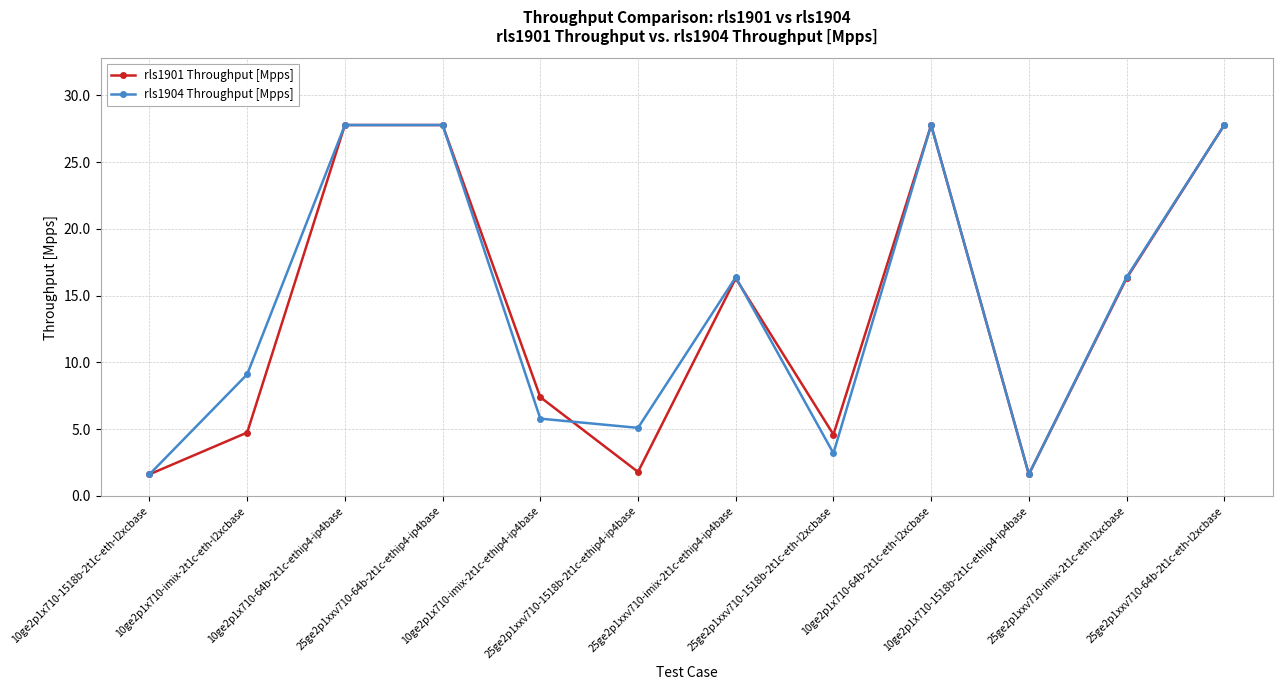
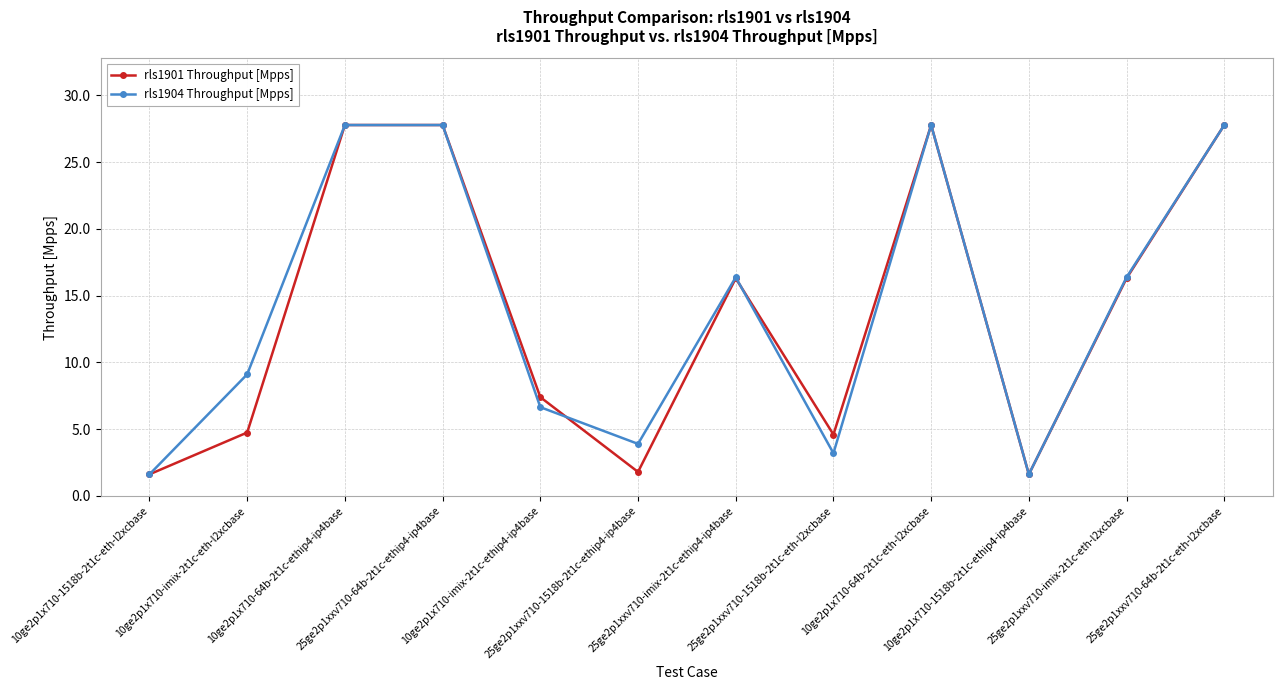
  {
    "rls1901 Throughput [Mpps]": {
      "10ge2p1x710-imix-2t1c-eth-l2xcbase": 4.8,
      "10ge2p1x710-imix-2t1c-ethip4-ip4base": 7.4,
      "25ge2p1xxv710-1518b-2t1c-ethip4-ip4base": 1.8,
      "25ge2p1xxv710-1518b-2t1c-eth-l2xcbase": 4.6
    },
    "rls1904 Throughput [Mpps]": {
      "10ge2p1x710-imix-2t1c-eth-l2xcbase": 9.1,
-     "10ge2p1x710-imix-2t1c-ethip4-ip4base": 5.8,
-     "25ge2p1xxv710-1518b-2t1c-ethip4-ip4base": 5.1,
+     "10ge2p1x710-imix-2t1c-ethip4-ip4base": 6.7,
+     "25ge2p1xxv710-1518b-2t1c-ethip4-ip4base": 3.9,
      "25ge2p1xxv710-1518b-2t1c-eth-l2xcbase": 3.2
    }
  }
